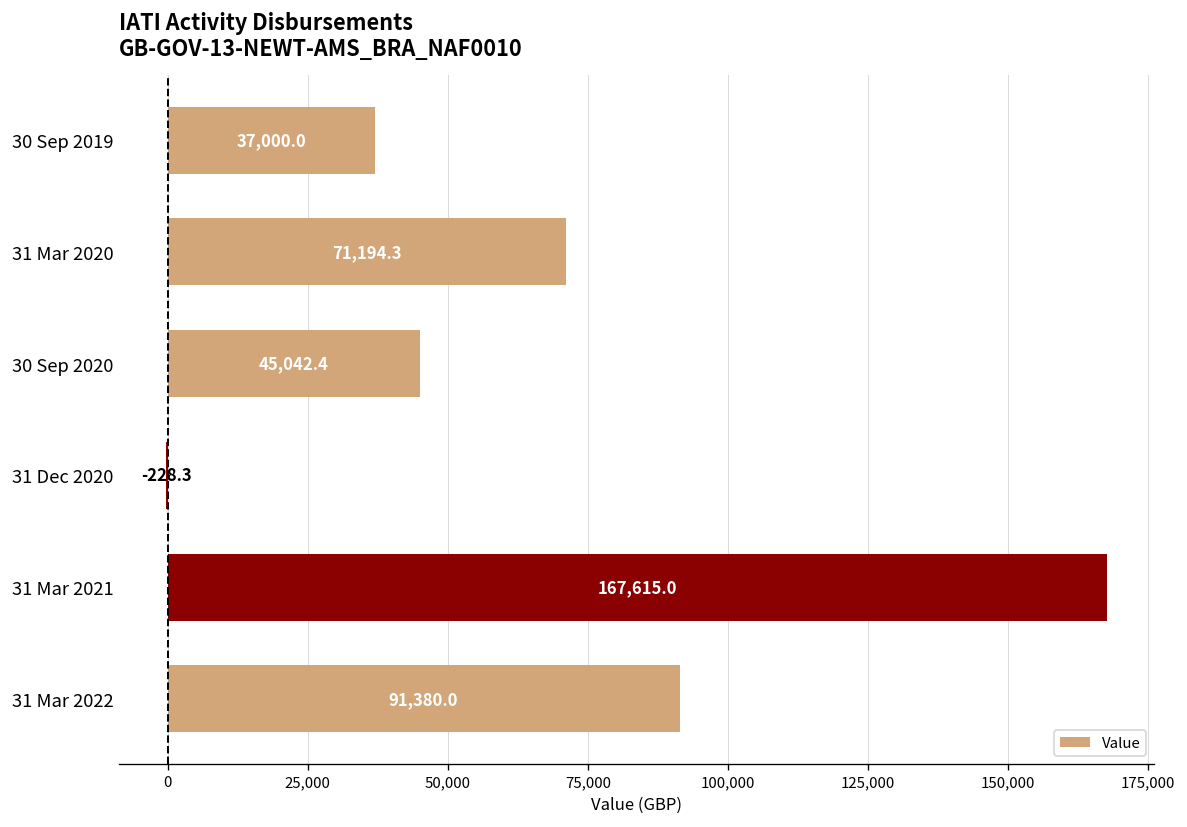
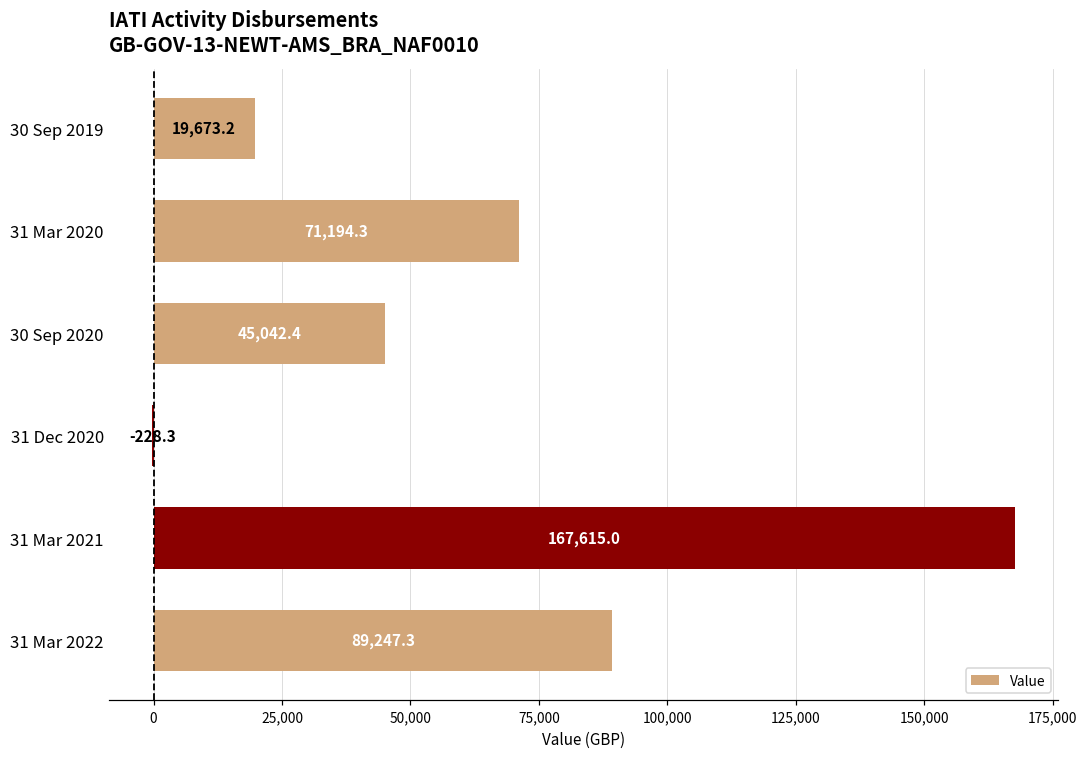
  {
-   "30 Sep 2019": "37,000.0",
+   "30 Sep 2019": "19,673.2",
    "31 Mar 2020": "71,194.3",
    "30 Sep 2020": "45,042.4",
    "31 Dec 2020": "-228.3",
    "31 Mar 2021": "167,615.0",
-   "31 Mar 2022": "91,380.0"
+   "31 Mar 2022": "89,247.3"
  }
